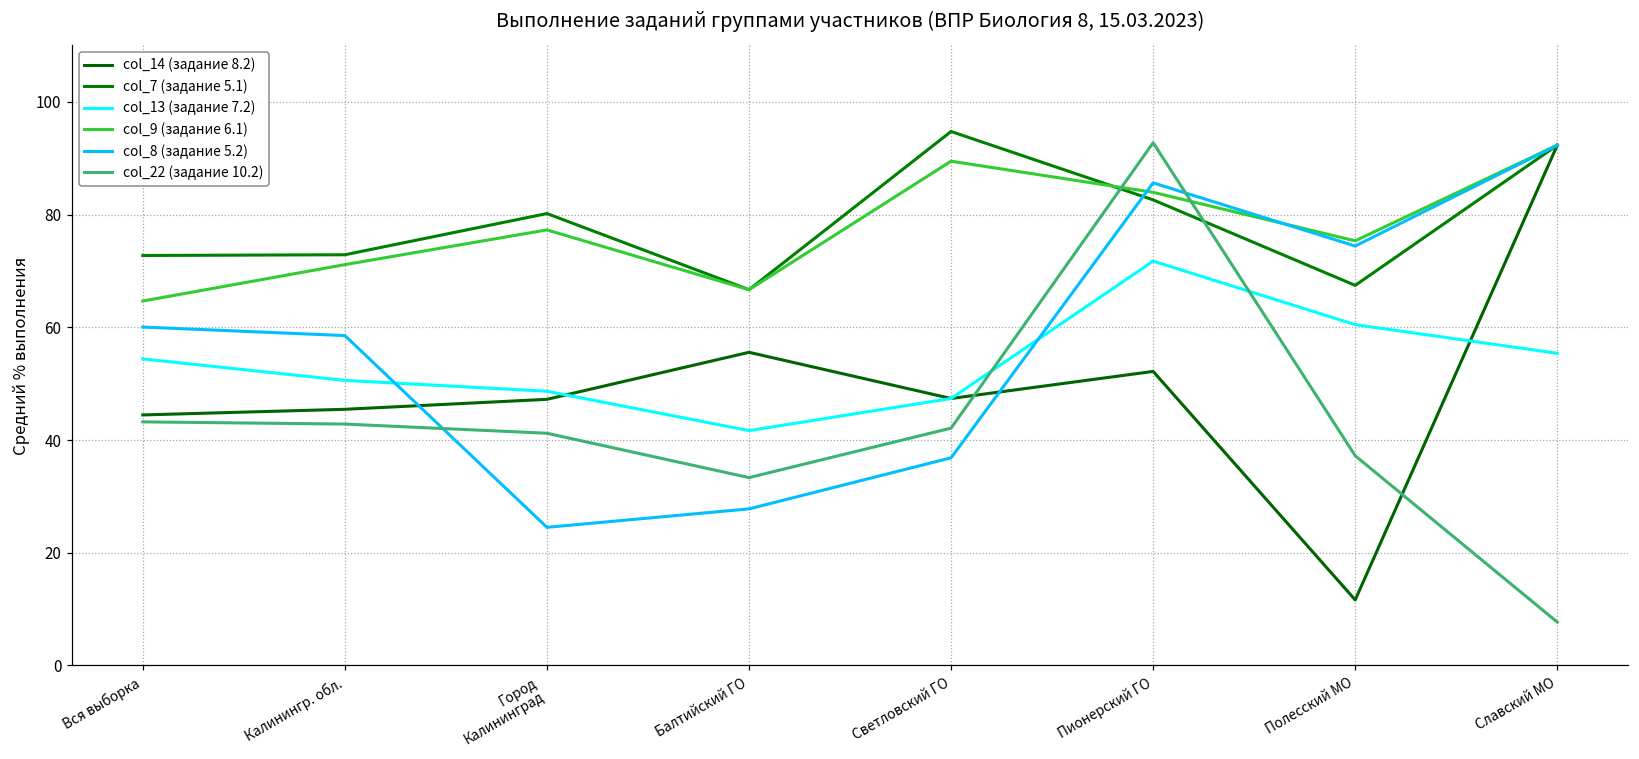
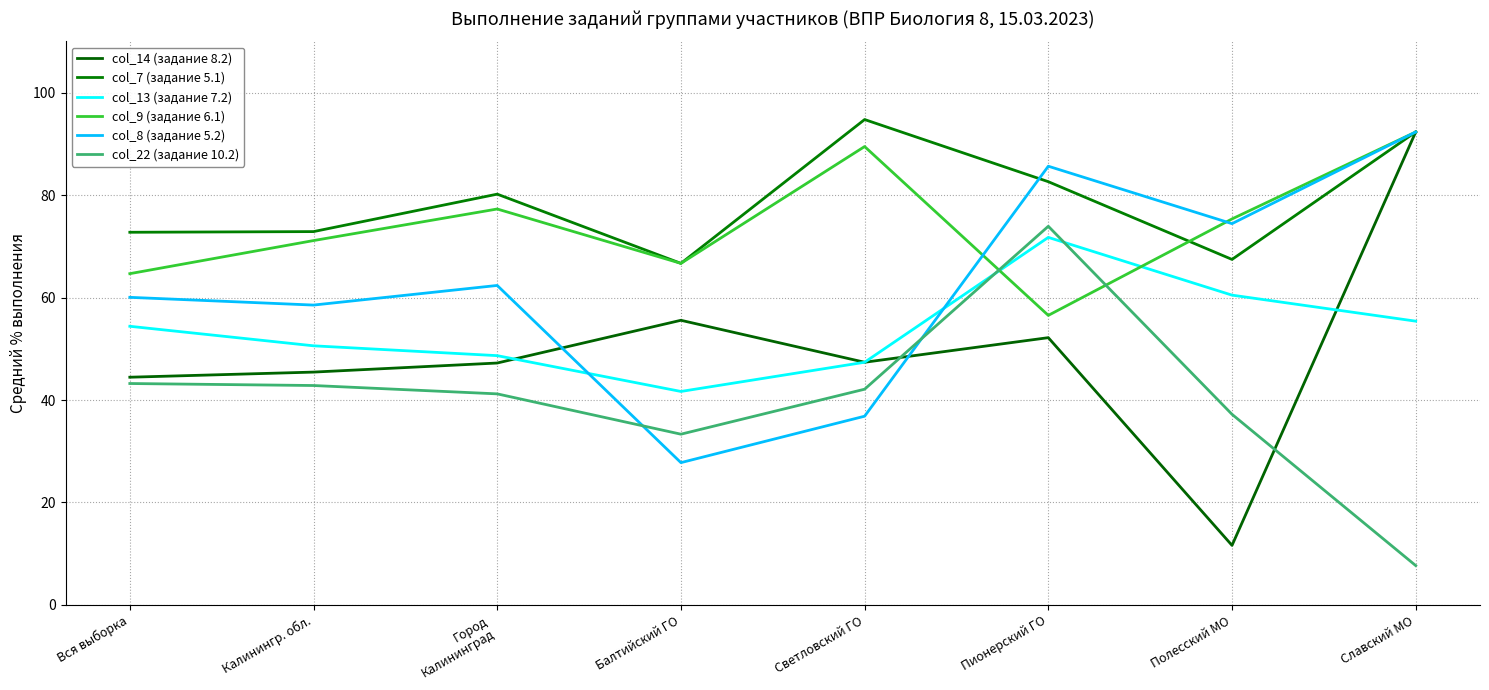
  {
    "col_13 (задание 7.2)": {
      "Вся выборка": 54,
      "Калинингр. обл.": 51,
      "Город Калининград": 49,
      "Балтийский ГО": 42,
      "Пионерский ГО": 72,
      "Полесский МО": 60,
      "Славский МО": 55
    },
    "col_9 (задание 6.1)": {
      "Вся выборка": 65,
      "Калинингр. обл.": 71,
      "Город Калининград": 77,
      "Светловский ГО": 89,
-     "Пионерский ГО": 84,
+     "Пионерский ГО": 57,
      "Полесский МО": 75
    },
    "col_8 (задание 5.2)": {
      "Вся выборка": 60,
      "Калинингр. обл.": 59,
-     "Город Калининград": 25,
+     "Город Калининград": 62,
      "Балтийский ГО": 28,
      "Светловский ГО": 37,
      "Пионерский ГО": 86,
      "Полесский МО": 74
    },
    "col_22 (задание 10.2)": {
      "Вся выборка": 43,
      "Калинингр. обл.": 43,
      "Город Калининград": 41,
      "Балтийский ГО": 33,
      "Светловский ГО": 42,
-     "Пионерский ГО": 93,
+     "Пионерский ГО": 74,
      "Полесский МО": 37,
      "Славский МО": 8
    }
  }
